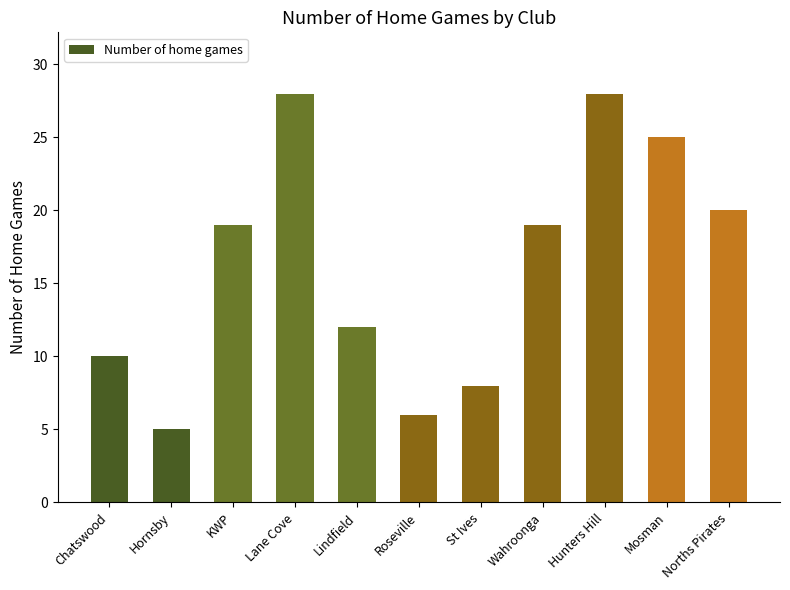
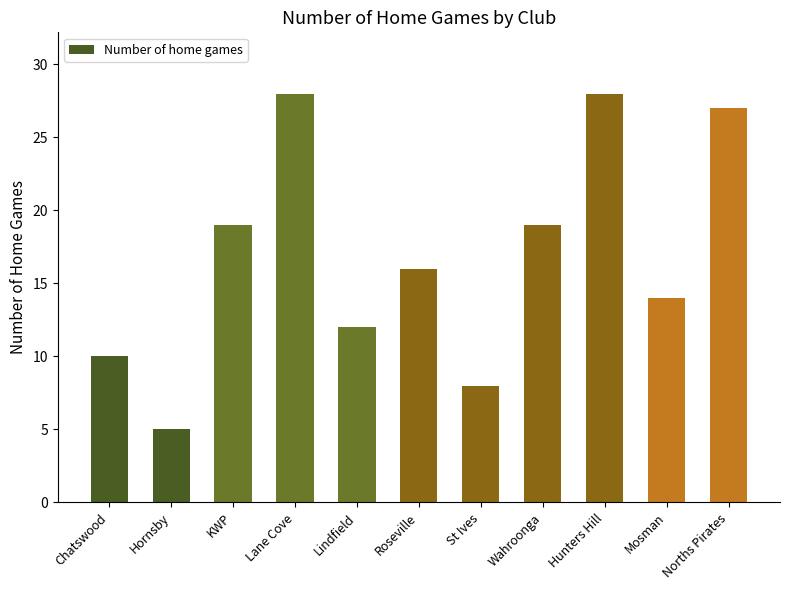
  {
    "Chatswood": 10,
    "Hornsby": 5,
    "KWP": 19,
    "Lane Cove": 28,
    "Lindfield": 12,
-   "Roseville": 6,
+   "Roseville": 16,
    "St Ives": 8,
    "Wahroonga": 19,
    "Hunters Hill": 28,
-   "Mosman": 25,
-   "Norths Pirates": 20
+   "Mosman": 14,
+   "Norths Pirates": 27
  }
